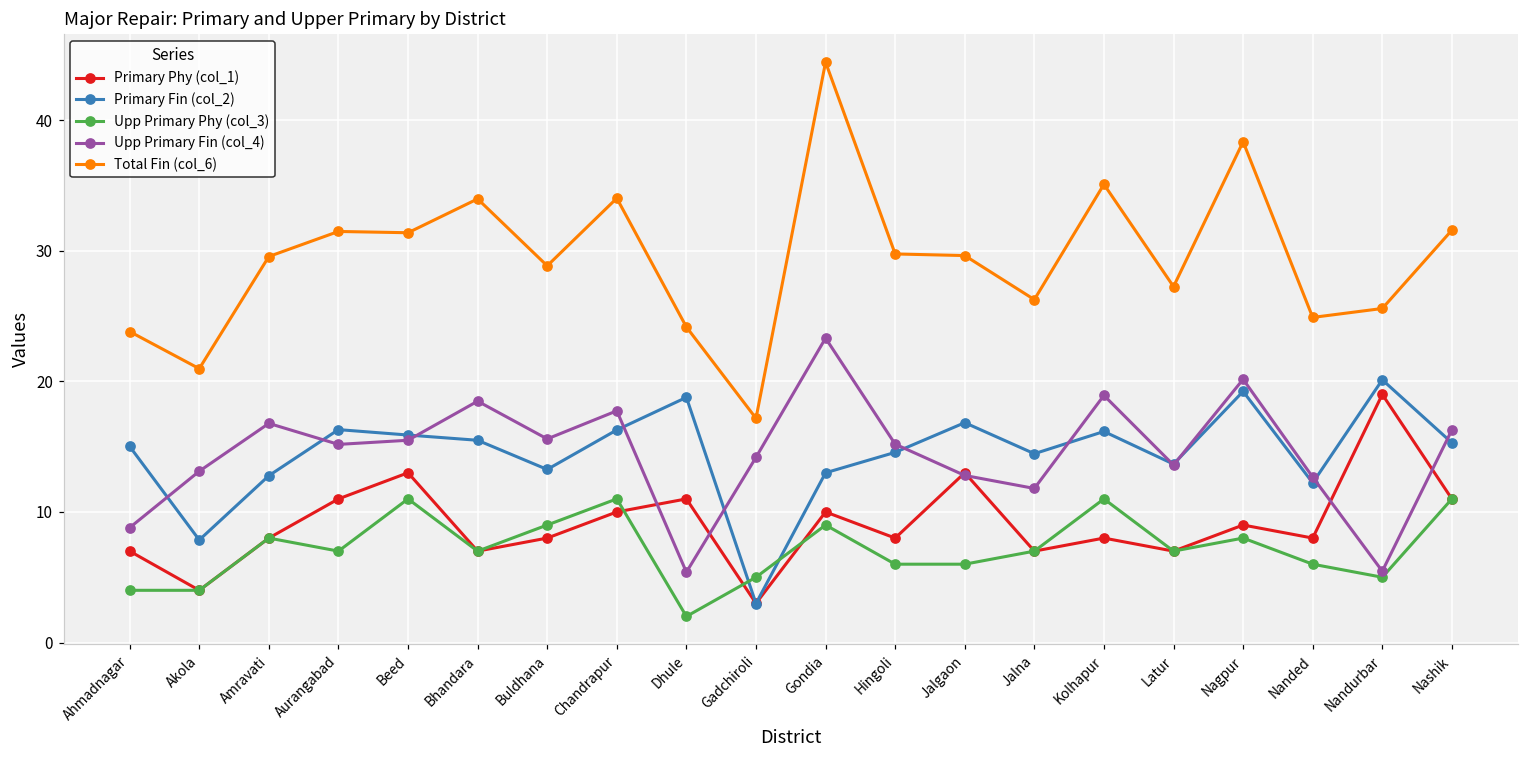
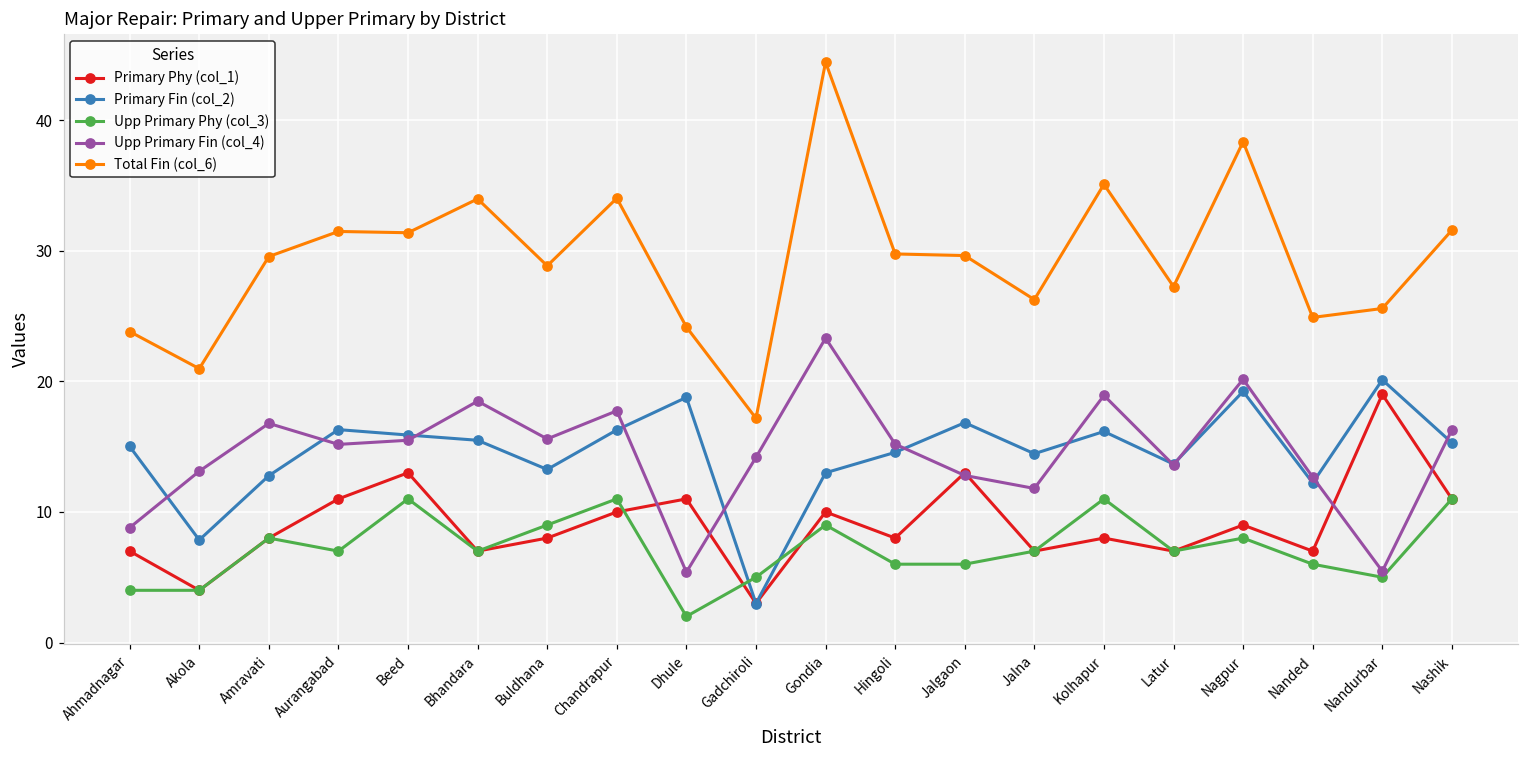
  {
    "Primary Phy (col_1)": {
      "Ahmadnagar": 7,
      "Aurangabad": 11,
      "Beed": 13,
      "Buldhana": 8,
      "Chandrapur": 10,
      "Dhule": 11,
      "Gondia": 10,
      "Hingoli": 8,
      "Kolhapur": 8,
      "Nagpur": 9,
-     "Nanded": 8,
+     "Nanded": 7,
      "Nandurbar": 19
    },
    "Primary Fin (col_2)": {
      "Ahmadnagar": 15,
      "Akola": 8,
      "Amravati": 12.8,
      "Aurangabad": 16.3,
      "Beed": 16,
      "Bhandara": 15.5,
      "Buldhana": 13.3,
      "Chandrapur": 16.3,
      "Dhule": 18.8,
      "Gondia": 13,
      "Hingoli": 14.6,
      "Jalgaon": 17,
      "Jalna": 14.5,
      "Kolhapur": 16,
      "Nagpur": 19.2,
      "Nanded": 12.2,
      "Nandurbar": 20,
      "Nashik": 15.3
    },
    "Upp Primary Phy (col_3)": {
      "Ahmadnagar": 4,
      "Aurangabad": 7,
      "Beed": 11,
      "Buldhana": 9,
      "Chandrapur": 11,
      "Dhule": 2,
      "Gadchiroli": 5,
      "Gondia": 9,
      "Hingoli": 6,
      "Jalgaon": 6,
      "Kolhapur": 11,
      "Nagpur": 8,
      "Nanded": 6,
      "Nandurbar": 5
    },
    "Upp Primary Fin (col_4)": {
      "Ahmadnagar": 9,
      "Akola": 13,
      "Amravati": 16.8,
      "Aurangabad": 15,
      "Beed": 15.5,
      "Bhandara": 18.5,
      "Buldhana": 15.6,
      "Chandrapur": 17.7,
      "Dhule": 5.4,
      "Gadchiroli": 14,
      "Gondia": 23.3,
      "Hingoli": 15,
      "Jalna": 12,
      "Kolhapur": 19,
      "Nagpur": 20,
      "Nanded": 12.7,
      "Nandurbar": 5.5,
      "Nashik": 16.3
    },
    "Total Fin (col_6)": {
      "Ahmadnagar": 24,
      "Akola": 21,
      "Amravati": 29.6,
      "Aurangabad": 31.5,
      "Beed": 31.4,
      "Bhandara": 34,
      "Buldhana": 29,
      "Chandrapur": 34,
      "Dhule": 24,
      "Gadchiroli": 17,
      "Gondia": 44.4,
      "Hingoli": 29.8,
      "Jalgaon": 29.6,
      "Jalna": 26.3,
      "Kolhapur": 35,
      "Latur": 27.3,
      "Nagpur": 38.3,
      "Nanded": 25,
      "Nandurbar": 25.6,
      "Nashik": 31.6
    }
  }
